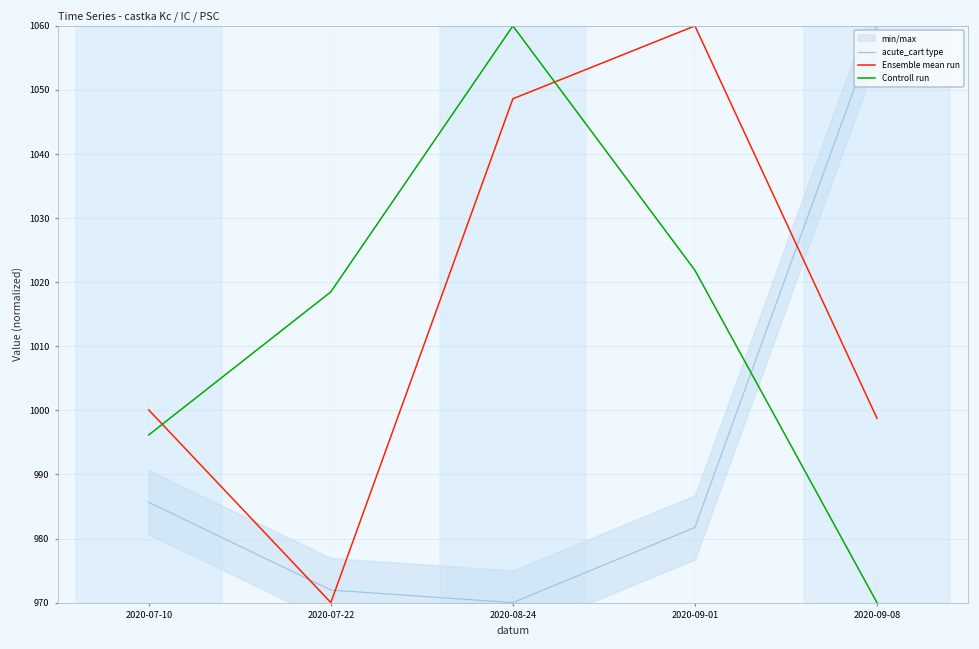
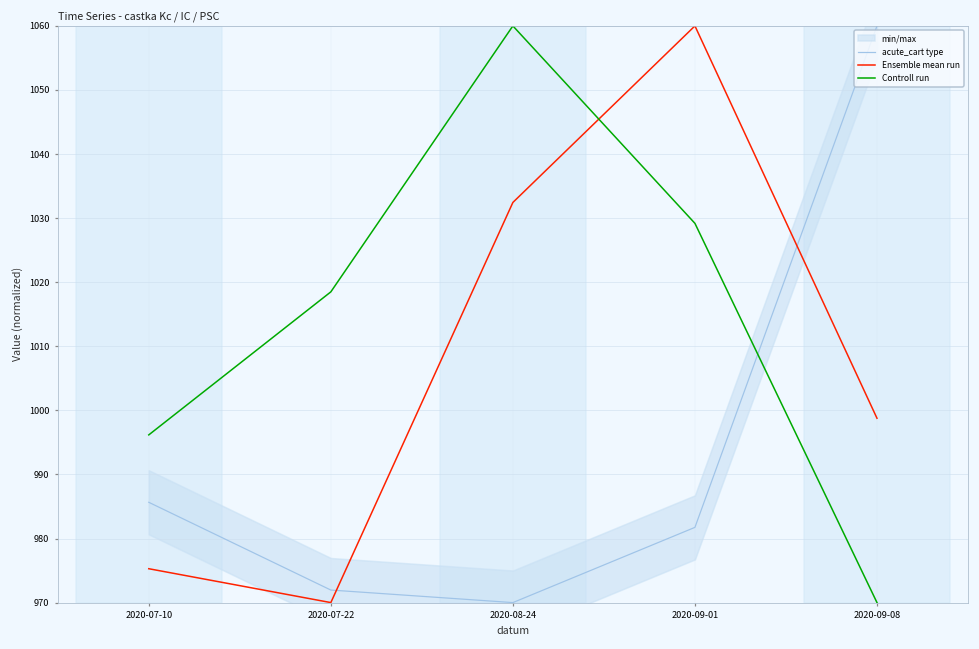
  {
    "Ensemble mean run": {
-     "2020-07-10": 1000,
+     "2020-07-10": 975,
      "2020-07-22": 970,
-     "2020-08-24": 1049,
+     "2020-08-24": 1032,
      "2020-09-01": 1060,
      "2020-09-08": 999
    },
    "Controll run": {
      "2020-07-10": 996,
      "2020-07-22": 1018,
      "2020-08-24": 1060,
-     "2020-09-01": 1022,
+     "2020-09-01": 1029,
      "2020-09-08": 970
    }
  }
